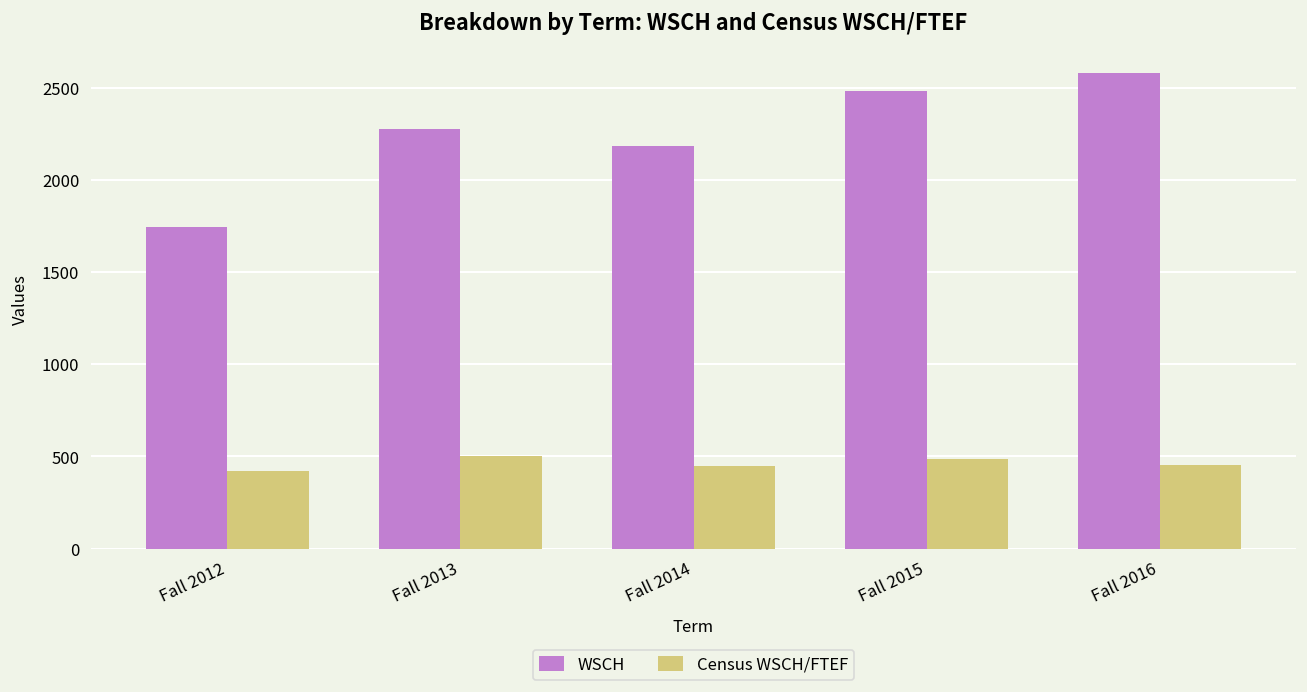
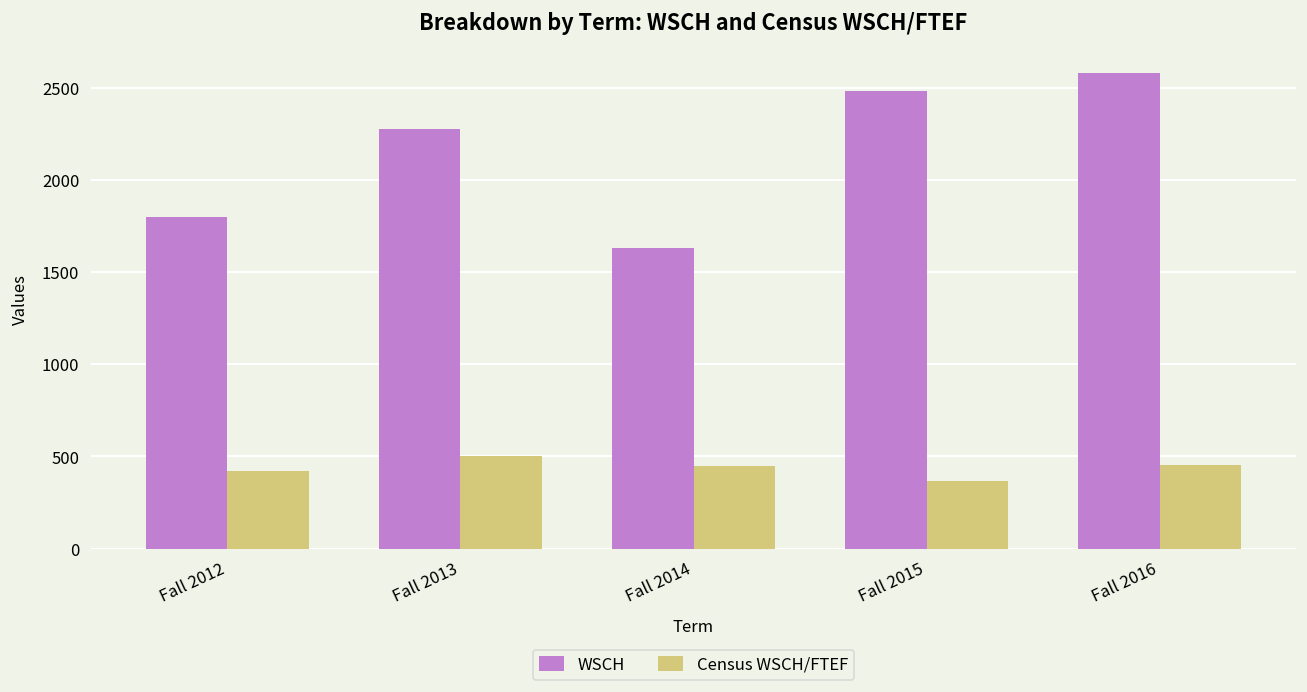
  {
    "WSCH": {
-     "Fall 2012": 1740,
+     "Fall 2012": 1800,
      "Fall 2013": 2280,
-     "Fall 2014": 2180,
+     "Fall 2014": 1630,
      "Fall 2015": 2490,
      "Fall 2016": 2580
    },
    "Census WSCH/FTEF": {
      "Fall 2012": 420,
      "Fall 2013": 500,
      "Fall 2014": 450,
-     "Fall 2015": 480,
+     "Fall 2015": 370,
      "Fall 2016": 460
    }
  }
